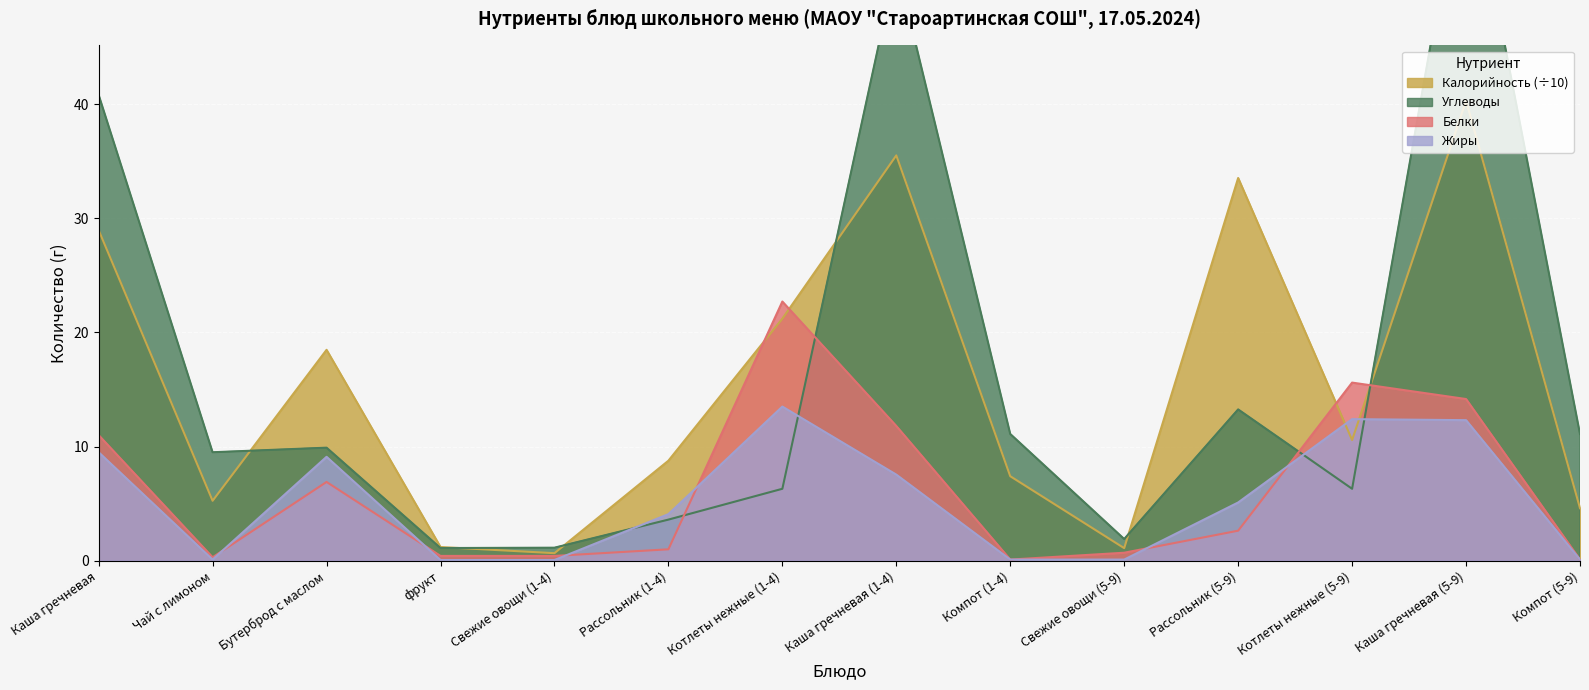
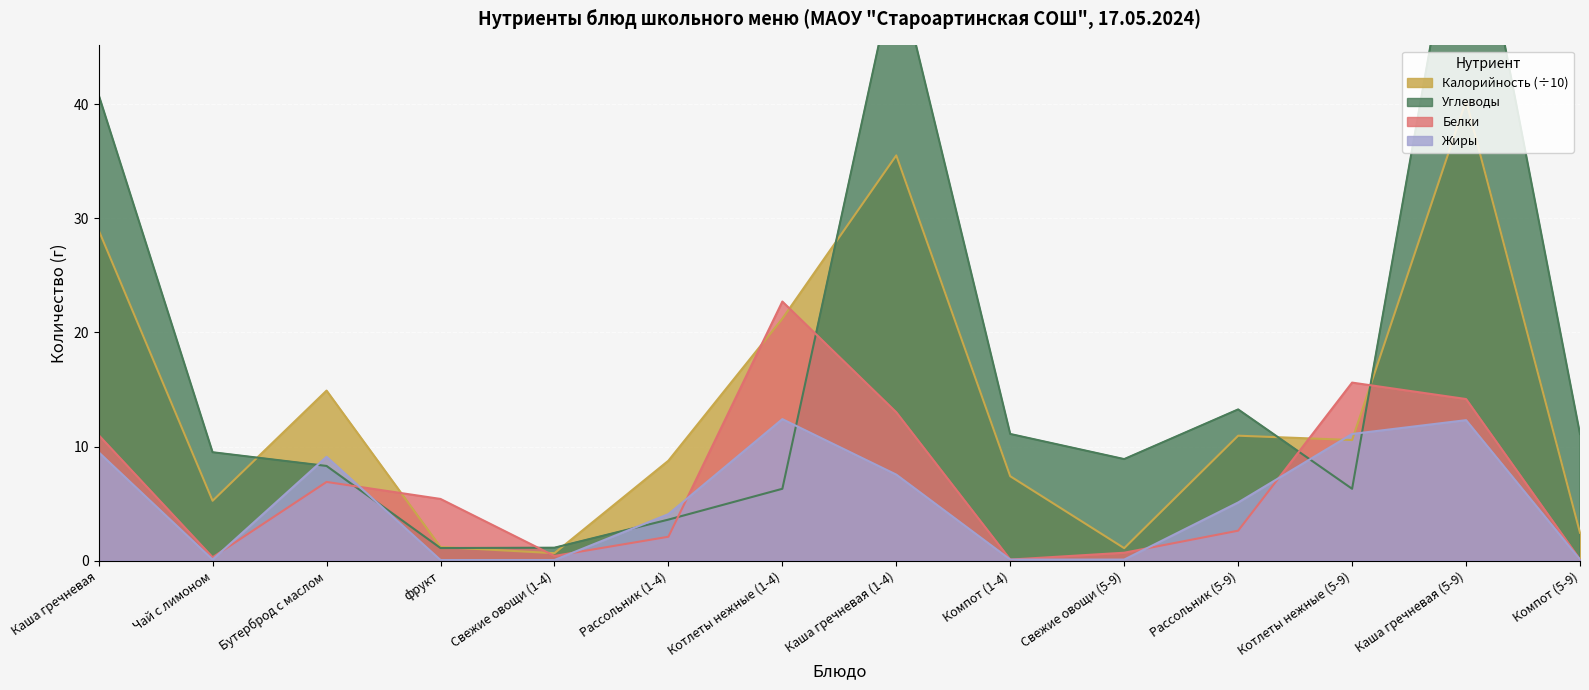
  {
    "Калорийность (÷10)": {
      "Каша гречневая": 29.0,
      "Чай с лимоном": 5.3,
-     "Бутерброд с маслом": 18.5,
+     "Бутерброд с маслом": 14.9,
      "Свежие овощи (1-4)": 0.7,
      "Рассольник (1-4)": 8.8,
      "Котлеты нежные (1-4)": 21.2,
      "Каша гречневая (1-4)": 35.5,
      "Компот (1-4)": 7.4,
      "Свежие овощи (5-9)": 1.1,
-     "Рассольник (5-9)": 33.5,
+     "Рассольник (5-9)": 11.0,
      "Котлеты нежные (5-9)": 10.6,
-     "Компот (5-9)": 4.6
+     "Компот (5-9)": 2.5
    },
    "Углеводы": {
      "Каша гречневая": 40.8,
      "Чай с лимоном": 9.5,
-     "Бутерброд с маслом": 9.9,
+     "Бутерброд с маслом": 8.3,
      "Свежие овощи (1-4)": 1.1,
      "Рассольник (1-4)": 3.6,
      "Котлеты нежные (1-4)": 6.3,
      "Компот (1-4)": 11.1,
-     "Свежие овощи (5-9)": 1.9,
+     "Свежие овощи (5-9)": 8.9,
      "Рассольник (5-9)": 13.3,
      "Котлеты нежные (5-9)": 6.3,
      "Компот (5-9)": 11.1
    },
    "Белки": {
      "Каша гречневая": 11.0,
      "Бутерброд с маслом": 6.9,
-     "фрукт": 0.4,
+     "фрукт": 5.4,
      "Свежие овощи (1-4)": 0.4,
-     "Рассольник (1-4)": 1.0,
+     "Рассольник (1-4)": 2.1,
      "Котлеты нежные (1-4)": 22.7,
-     "Каша гречневая (1-4)": 11.8,
+     "Каша гречневая (1-4)": 13.0,
      "Свежие овощи (5-9)": 0.7,
      "Рассольник (5-9)": 2.6,
      "Котлеты нежные (5-9)": 15.6,
      "Каша гречневая (5-9)": 14.2
    },
    "Жиры": {
      "Каша гречневая": 9.5,
      "Бутерброд с маслом": 9.1,
      "фрукт": 0.1,
      "Свежие овощи (1-4)": 0.1,
      "Рассольник (1-4)": 4.1,
-     "Котлеты нежные (1-4)": 13.5,
+     "Котлеты нежные (1-4)": 12.4,
      "Каша гречневая (1-4)": 7.5,
      "Свежие овощи (5-9)": 0.1,
      "Рассольник (5-9)": 5.1,
-     "Котлеты нежные (5-9)": 12.4,
+     "Котлеты нежные (5-9)": 11.1,
      "Каша гречневая (5-9)": 12.3
    }
  }
